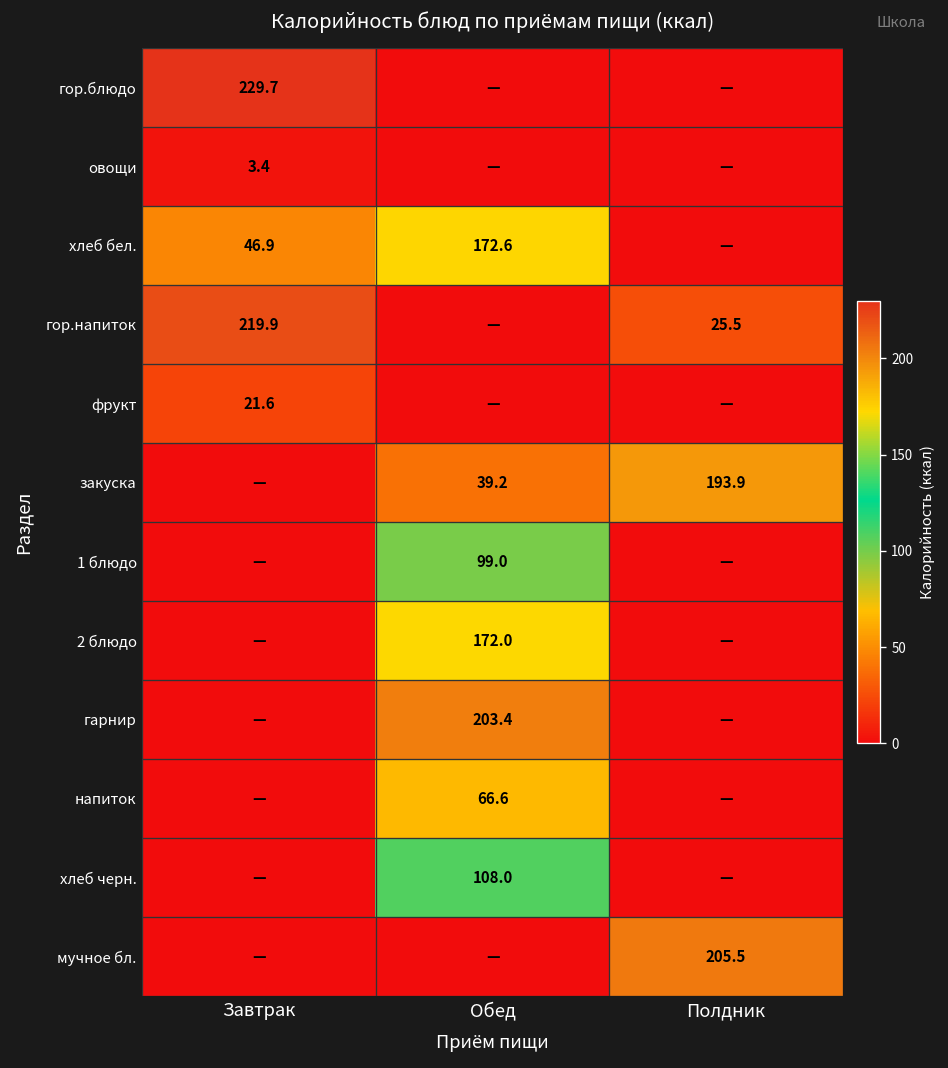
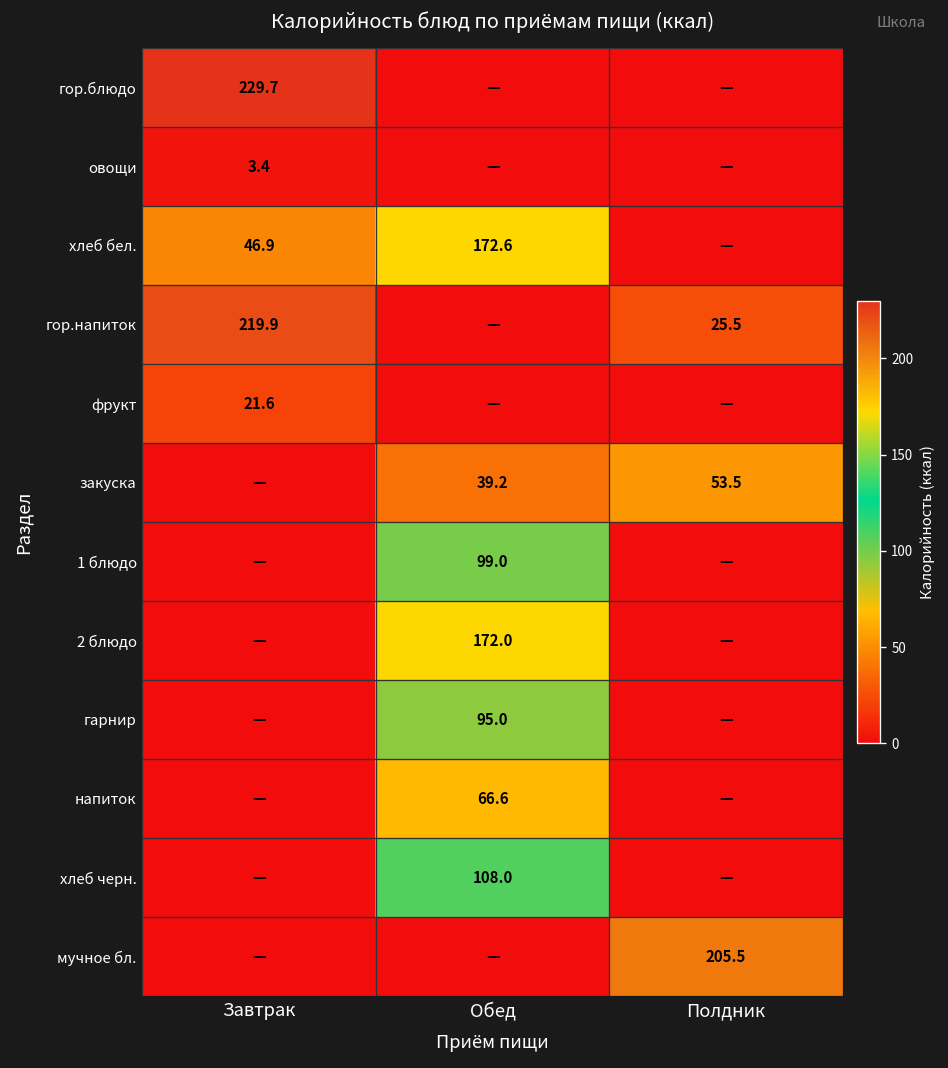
  {
    "гор.блюдо": {
      "Завтрак": 229.7
    },
    "овощи": {
      "Завтрак": 3.4
    },
    "хлеб бел.": {
      "Завтрак": 46.9,
      "Обед": 172.6
    },
    "гор.напиток": {
      "Завтрак": 219.9,
      "Полдник": 25.5
    },
    "фрукт": {
      "Завтрак": 21.6
    },
    "закуска": {
      "Обед": 39.2,
-     "Полдник": 193.9
+     "Полдник": 53.5
    },
    "1 блюдо": {
      "Обед": 99.0
    },
    "2 блюдо": {
      "Обед": 172.0
    },
    "гарнир": {
-     "Обед": 203.4
+     "Обед": 95.0
    },
    "напиток": {
      "Обед": 66.6
    },
    "хлеб черн.": {
      "Обед": 108.0
    },
    "мучное бл.": {
      "Полдник": 205.5
    }
  }
